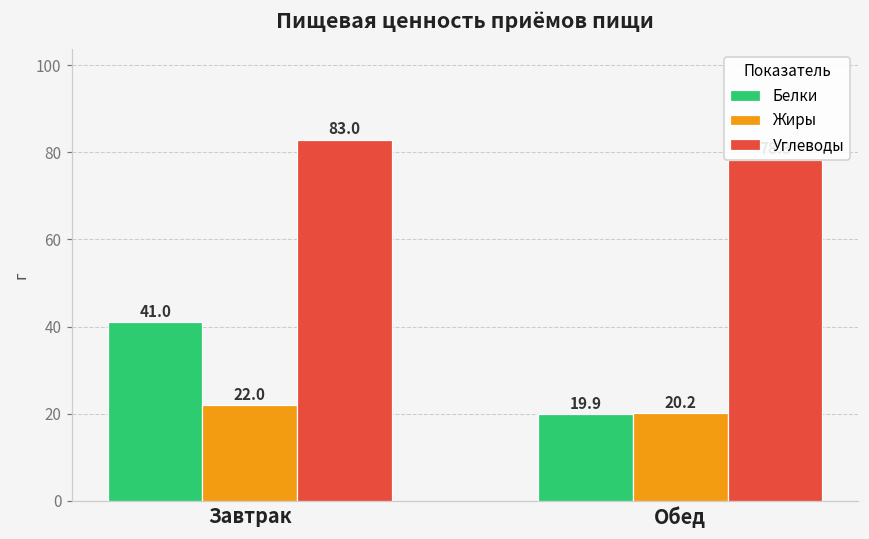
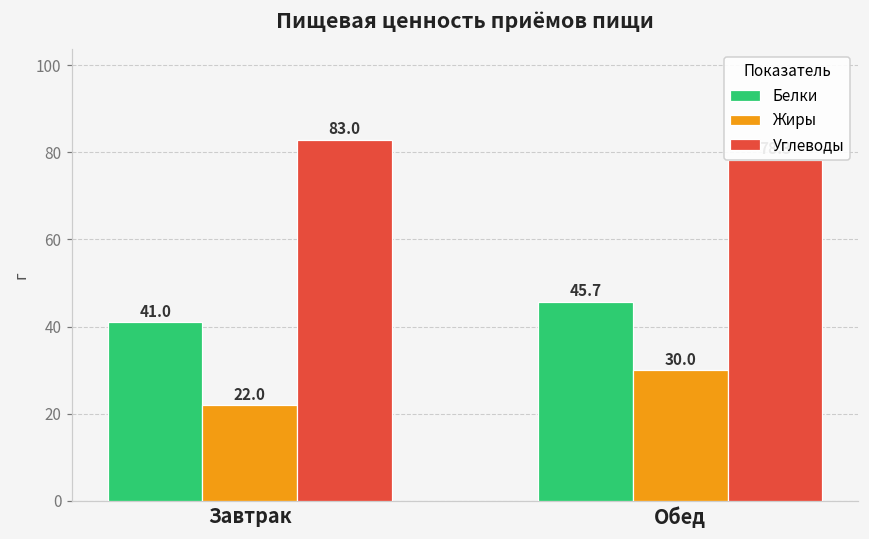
  {
    "Белки": {
      "Завтрак": 41.0,
-     "Обед": 19.9
+     "Обед": 45.7
    },
    "Жиры": {
      "Завтрак": 22.0,
-     "Обед": 20.2
+     "Обед": 30.0
    },
    "Углеводы": {
      "Завтрак": 83.0
    }
  }
